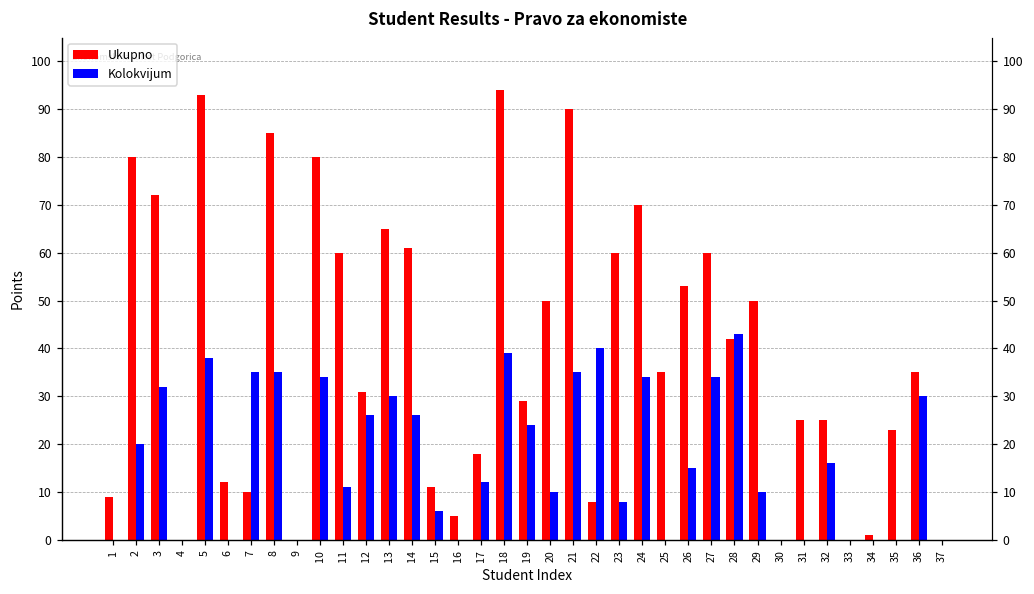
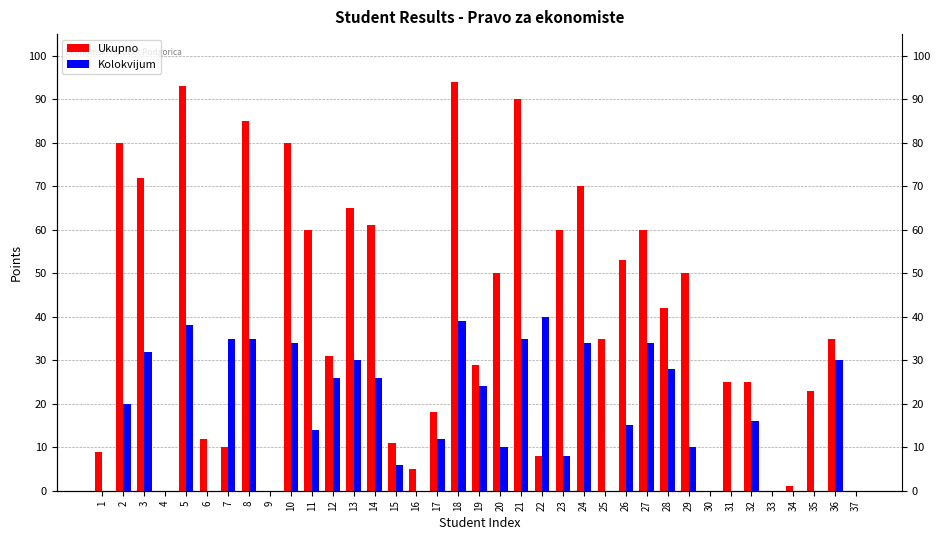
  {
    "Ukupno": {
      "1": 9,
      "2": 80,
      "3": 72,
      "4": 0,
      "5": 93,
      "6": 12,
      "7": 10,
      "8": 85,
      "9": 0,
      "10": 80,
      "11": 60,
      "12": 31,
      "13": 65,
      "14": 61,
      "15": 11,
      "16": 5,
      "17": 18,
      "18": 94,
      "19": 29,
      "20": 50,
      "21": 90,
      "22": 8,
      "23": 60,
      "24": 70,
      "25": 35,
      "26": 53,
      "27": 60,
      "28": 42,
      "29": 50,
      "30": 0,
      "31": 25,
      "32": 25,
      "33": 0,
      "34": 1,
      "35": 23,
      "36": 35,
      "37": 0
    },
    "Kolokvijum": {
      "1": 0,
      "2": 20,
      "3": 32,
      "4": 0,
      "5": 38,
      "6": 0,
      "7": 35,
      "8": 35,
      "9": 0,
      "10": 34,
-     "11": 11,
+     "11": 14,
      "12": 26,
      "13": 30,
      "14": 26,
      "15": 6,
      "16": 0,
      "17": 12,
      "18": 39,
      "19": 24,
      "20": 10,
      "21": 35,
      "22": 40,
      "23": 8,
      "24": 34,
      "25": 0,
      "26": 15,
      "27": 34,
-     "28": 43,
+     "28": 28,
      "29": 10,
      "30": 0,
      "31": 0,
      "32": 16,
      "33": 0,
      "34": 0,
      "35": 0,
      "36": 30,
      "37": 0
    }
  }
